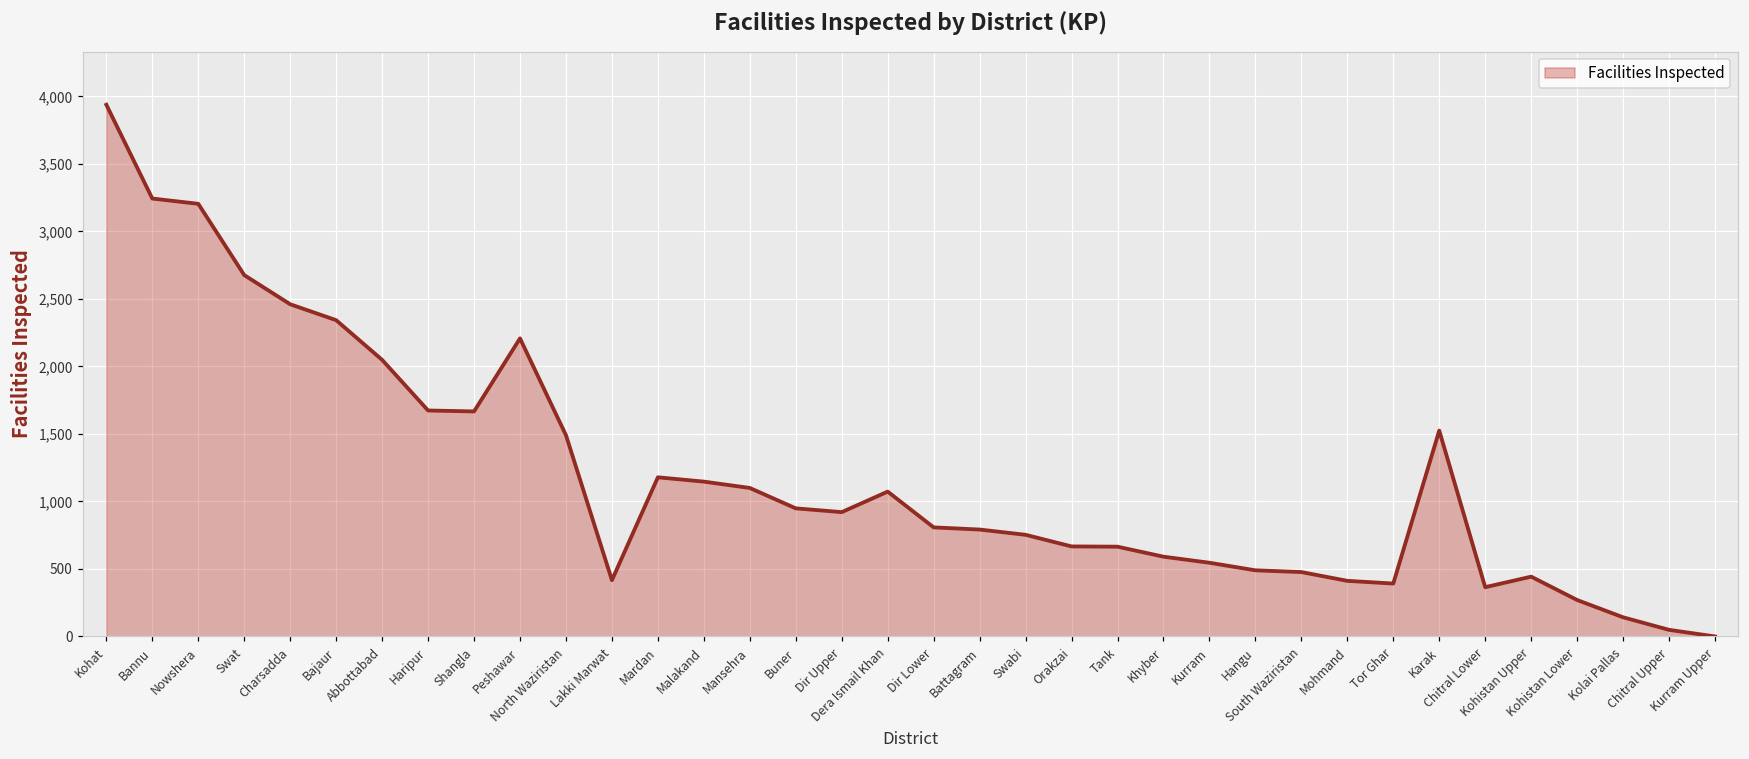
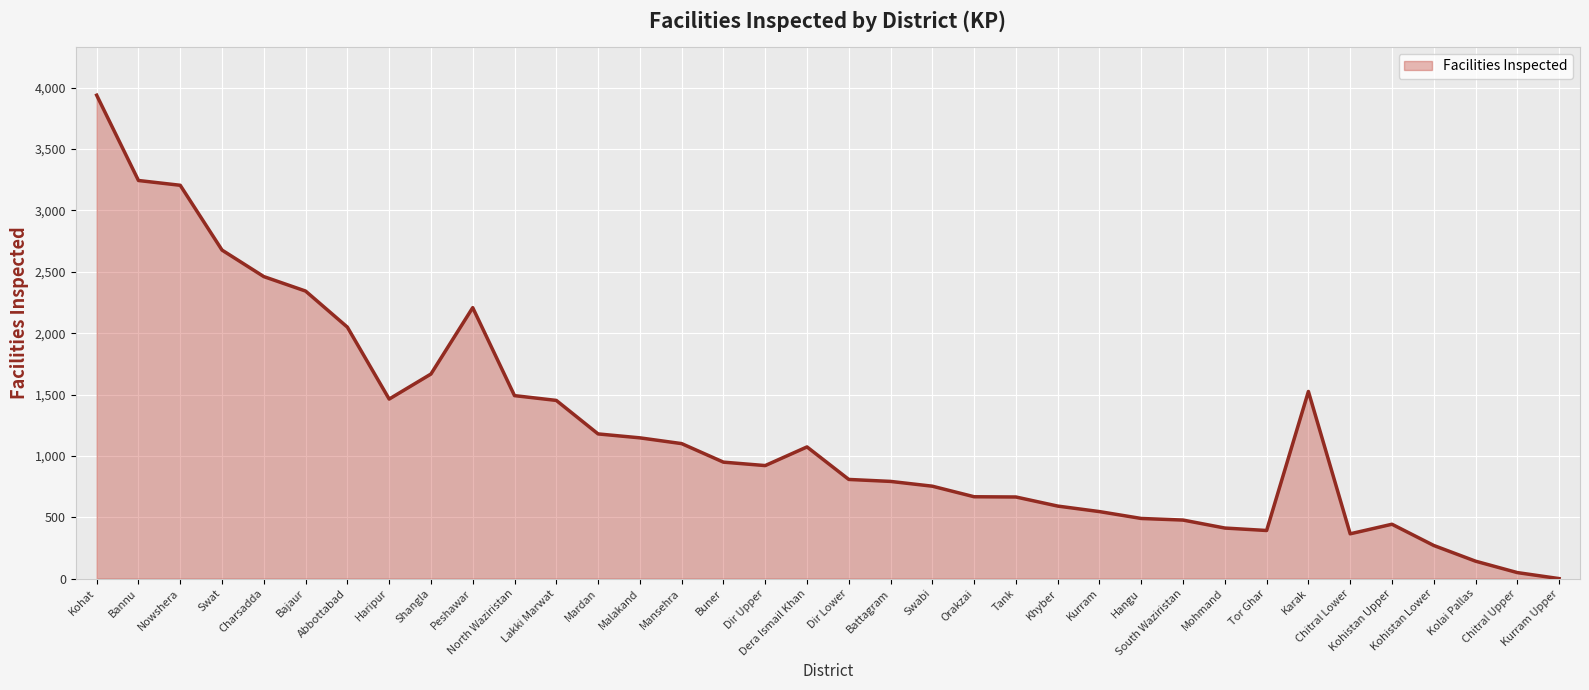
  {
    "Kohat": "3,940",
    "Bannu": "3,240",
    "Nowshera": "3,210",
    "Swat": "2,680",
    "Charsadda": "2,460",
    "Bajaur": "2,340",
    "Abbottabad": "2,050",
-   "Haripur": "1,670",
+   "Haripur": "1,460",
    "Shangla": "1,670",
    "Peshawar": "2,210",
    "North Waziristan": "1,490",
-   "Lakki Marwat": "420",
+   "Lakki Marwat": "1,450",
    "Mardan": "1,180",
    "Malakand": "1,150",
    "Mansehra": "1,100",
    "Buner": "950",
    "Dir Upper": "920",
    "Dera Ismail Khan": "1,070",
    "Dir Lower": "810",
    "Battagram": "790",
    "Swabi": "750",
    "Orakzai": "670",
    "Tank": "670",
    "Khyber": "590",
    "Kurram": "550",
    "Hangu": "490",
    "South Waziristan": "480",
    "Mohmand": "410",
    "Tor Ghar": "390",
    "Karak": "1,530",
    "Chitral Lower": "370",
    "Kohistan Upper": "440",
    "Kohistan Lower": "270",
    "Kolai Pallas": "140",
    "Chitral Upper": "50",
    "Kurram Upper": "0"
  }
